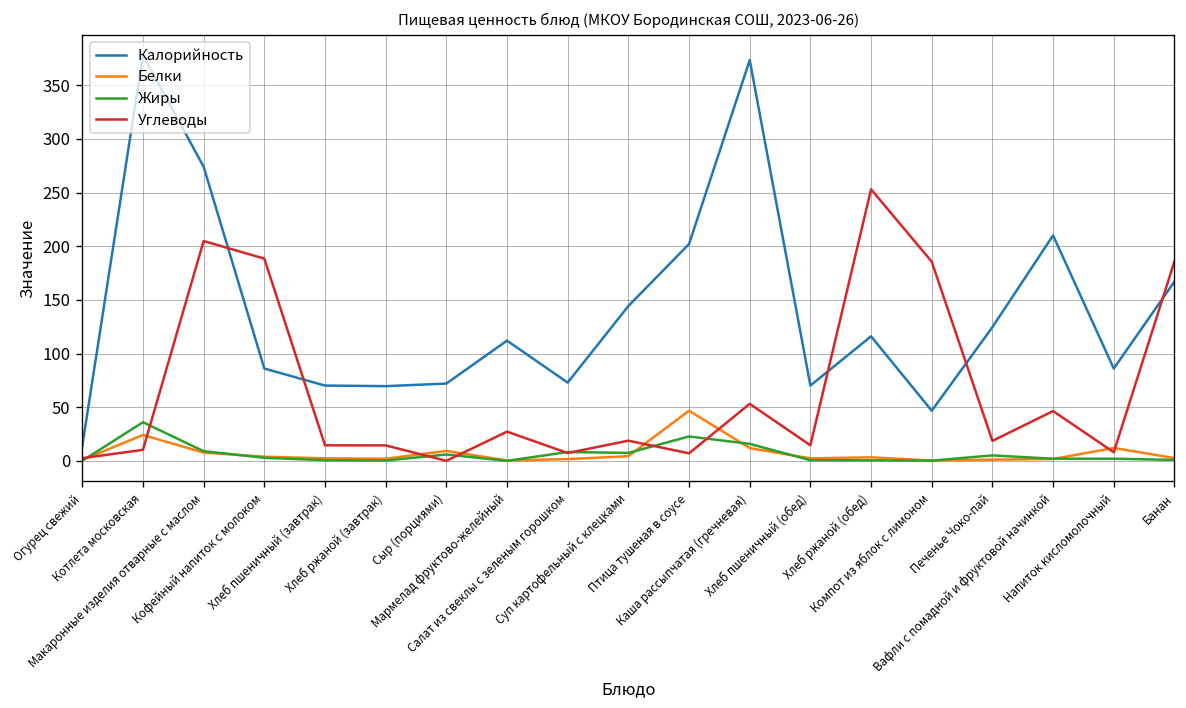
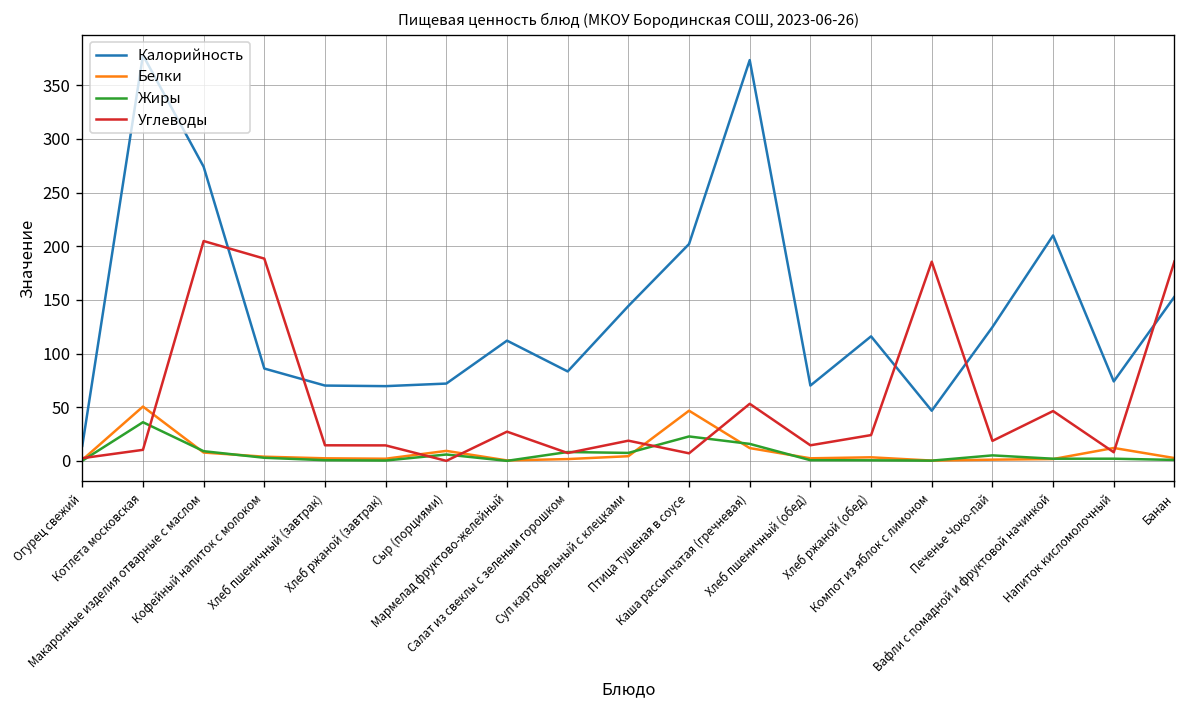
  {
    "Калорийность": {
      "Огурец свежий": 10,
      "Макаронные изделия отварные с маслом": 270,
      "Кофейный напиток с молоком": 90,
      "Хлеб пшеничный (завтрак)": 70,
      "Хлеб ржаной (завтрак)": 70,
      "Сыр (порциями)": 70,
      "Мармелад фруктово-желейный": 110,
-     "Салат из свеклы с зеленым горошком": 70,
+     "Салат из свеклы с зеленым горошком": 80,
      "Суп картофельный с клецками": 140,
      "Птица тушеная в соусе": 200,
      "Каша рассыпчатая (гречневая)": 370,
      "Хлеб пшеничный (обед)": 70,
      "Хлеб ржаной (обед)": 120,
      "Компот из яблок с лимоном": 50,
      "Печенье Чоко-пай": 120,
      "Вафли с помадной и фруктовой начинкой": 210,
-     "Напиток кисломолочный": 90,
-     "Банан": 170
+     "Напиток кисломолочный": 70,
+     "Банан": 150
    },
    "Белки": {
-     "Котлета московская": 20,
+     "Котлета московская": 50,
      "Сыр (порциями)": 10,
      "Салат из свеклы с зеленым горошком": 0,
      "Суп картофельный с клецками": 0,
      "Птица тушеная в соусе": 50,
      "Каша рассыпчатая (гречневая)": 10,
      "Печенье Чоко-пай": 0,
      "Напиток кисломолочный": 10
    },
    "Жиры": {
      "Котлета московская": 40,
      "Сыр (порциями)": 10,
      "Суп картофельный с клецками": 10,
      "Птица тушеная в соусе": 20,
      "Каша рассыпчатая (гречневая)": 20,
      "Печенье Чоко-пай": 10,
      "Напиток кисломолочный": 0
    },
    "Углеводы": {
      "Котлета московская": 10,
      "Макаронные изделия отварные с маслом": 200,
      "Кофейный напиток с молоком": 190,
      "Хлеб пшеничный (завтрак)": 10,
      "Хлеб ржаной (завтрак)": 10,
      "Сыр (порциями)": 0,
      "Мармелад фруктово-желейный": 30,
      "Суп картофельный с клецками": 20,
      "Птица тушеная в соусе": 10,
      "Каша рассыпчатая (гречневая)": 50,
      "Хлеб пшеничный (обед)": 10,
-     "Хлеб ржаной (обед)": 250,
+     "Хлеб ржаной (обед)": 20,
      "Компот из яблок с лимоном": 190,
      "Печенье Чоко-пай": 20,
      "Вафли с помадной и фруктовой начинкой": 50,
      "Напиток кисломолочный": 10,
      "Банан": 190
    }
  }
